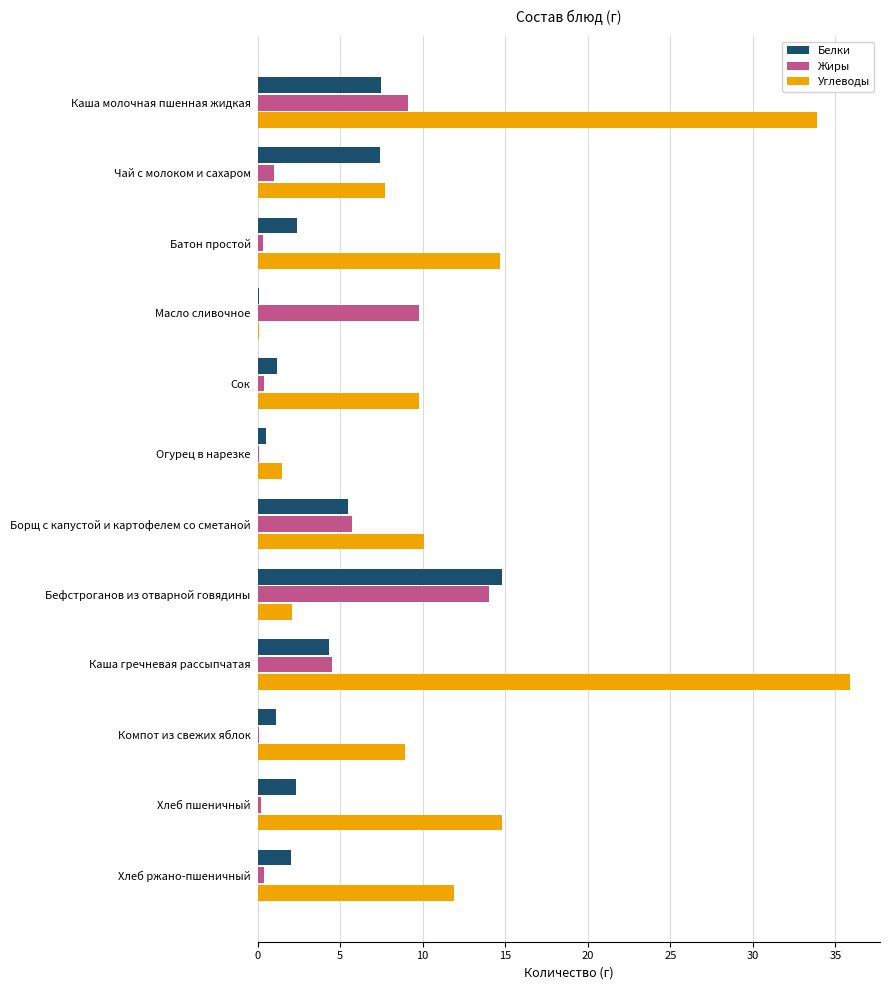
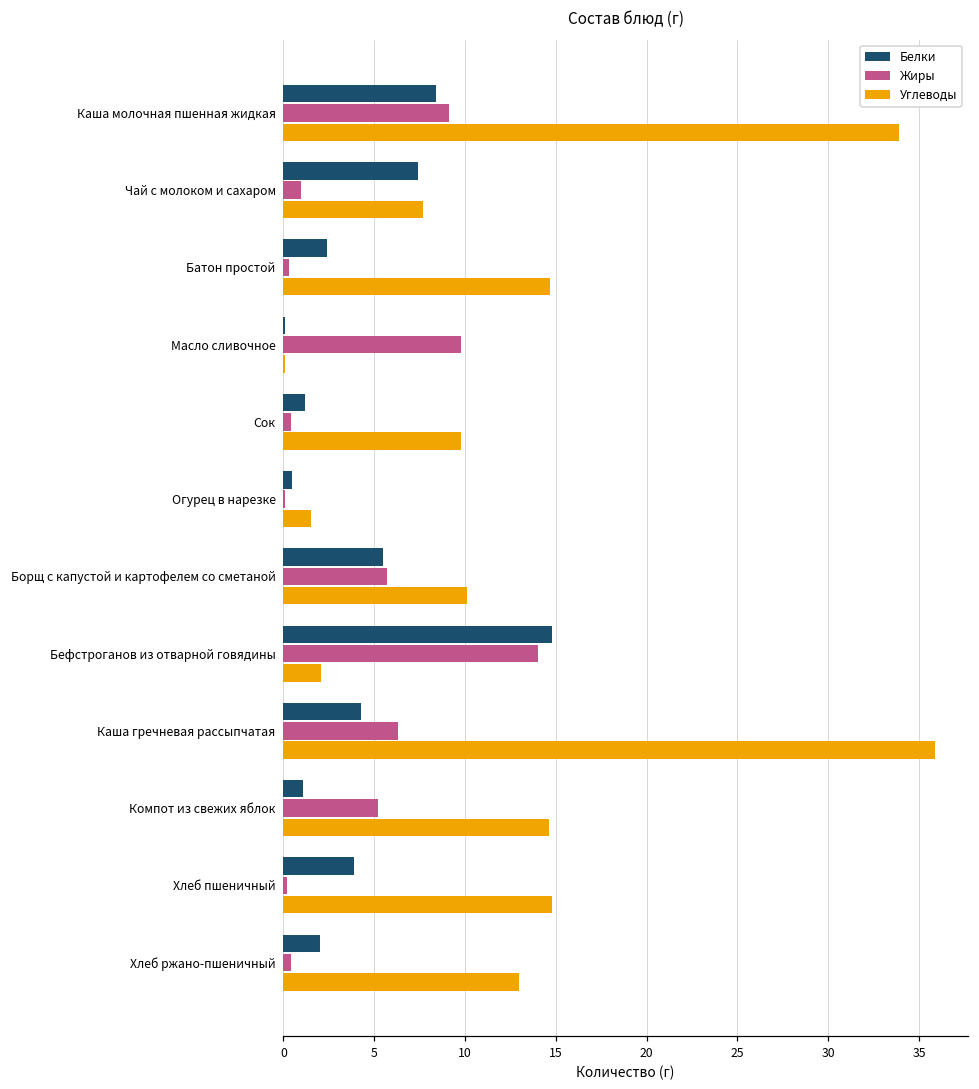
  {
    "Белки": {
-     "Каша молочная пшенная жидкая": 7.5,
+     "Каша молочная пшенная жидкая": 8.4,
      "Чай с молоком и сахаром": 7.4,
      "Батон простой": 2.4,
      "Сок": 1.2,
      "Огурец в нарезке": 0.5,
      "Борщ с капустой и картофелем со сметаной": 5.5,
      "Бефстроганов из отварной говядины": 14.8,
      "Каша гречневая рассыпчатая": 4.3,
      "Компот из свежих яблок": 1.1,
-     "Хлеб пшеничный": 2.3,
+     "Хлеб пшеничный": 3.9,
      "Хлеб ржано-пшеничный": 2.0
    },
    "Жиры": {
      "Каша молочная пшенная жидкая": 9.1,
      "Чай с молоком и сахаром": 1.0,
      "Батон простой": 0.3,
      "Масло сливочное": 9.8,
      "Сок": 0.4,
      "Борщ с капустой и картофелем со сметаной": 5.7,
      "Бефстроганов из отварной говядины": 14.0,
-     "Каша гречневая рассыпчатая": 4.5,
-     "Компот из свежих яблок": 0.1,
+     "Каша гречневая рассыпчатая": 6.3,
+     "Компот из свежих яблок": 5.2,
      "Хлеб пшеничный": 0.2,
      "Хлеб ржано-пшеничный": 0.4
    },
    "Углеводы": {
      "Каша молочная пшенная жидкая": 33.9,
      "Чай с молоком и сахаром": 7.7,
      "Батон простой": 14.7,
      "Сок": 9.8,
      "Огурец в нарезке": 1.5,
      "Борщ с капустой и картофелем со сметаной": 10.1,
      "Бефстроганов из отварной говядины": 2.1,
      "Каша гречневая рассыпчатая": 35.9,
-     "Компот из свежих яблок": 8.9,
+     "Компот из свежих яблок": 14.6,
      "Хлеб пшеничный": 14.8,
-     "Хлеб ржано-пшеничный": 11.9
+     "Хлеб ржано-пшеничный": 13.0
    }
  }
